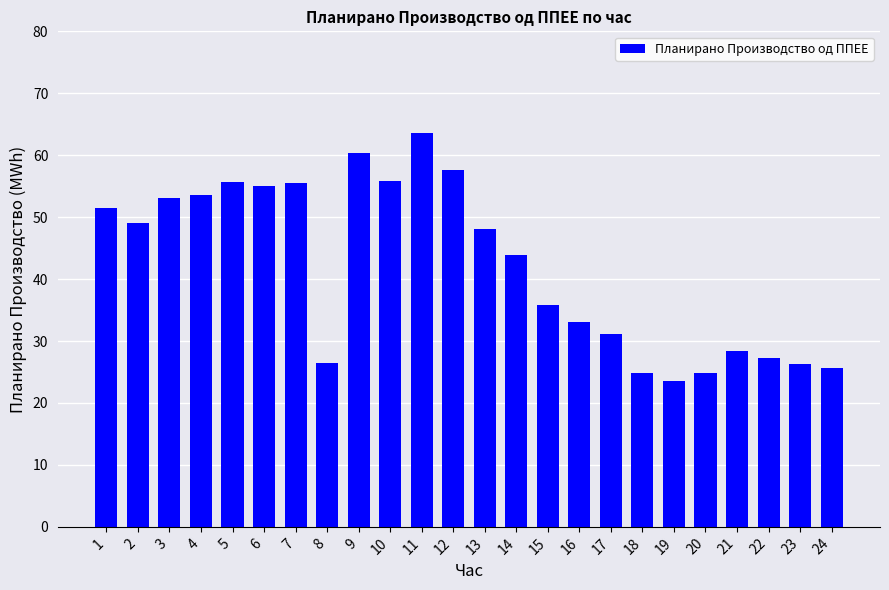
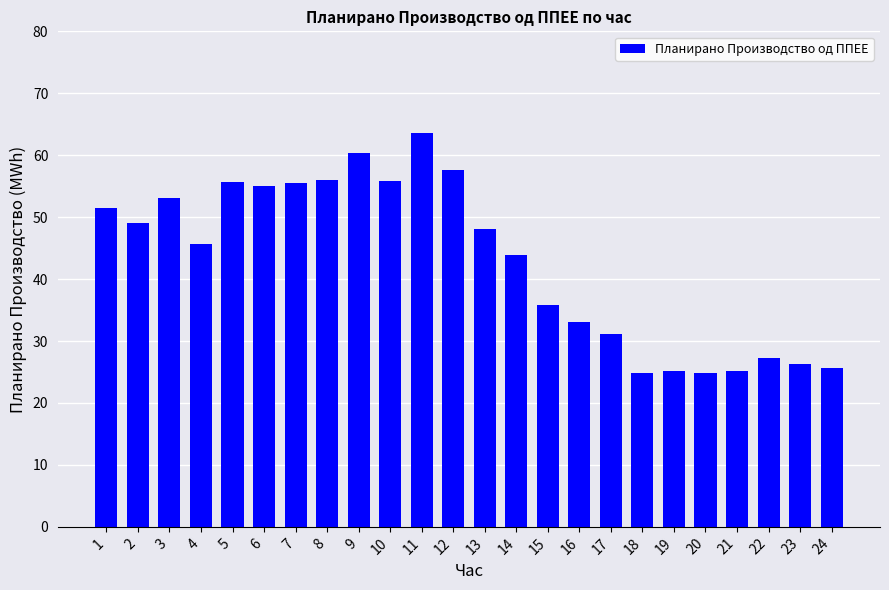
  {
    "1": 52,
    "2": 49,
    "3": 53,
-   "4": 54,
+   "4": 46,
    "5": 56,
    "6": 55,
    "7": 56,
-   "8": 26,
+   "8": 56,
    "9": 60,
    "10": 56,
    "11": 64,
    "12": 58,
    "13": 48,
    "14": 44,
    "15": 36,
    "16": 33,
    "17": 31,
    "18": 25,
-   "19": 24,
+   "19": 25,
    "20": 25,
-   "21": 28,
+   "21": 25,
    "22": 27,
    "23": 26,
    "24": 26
  }
